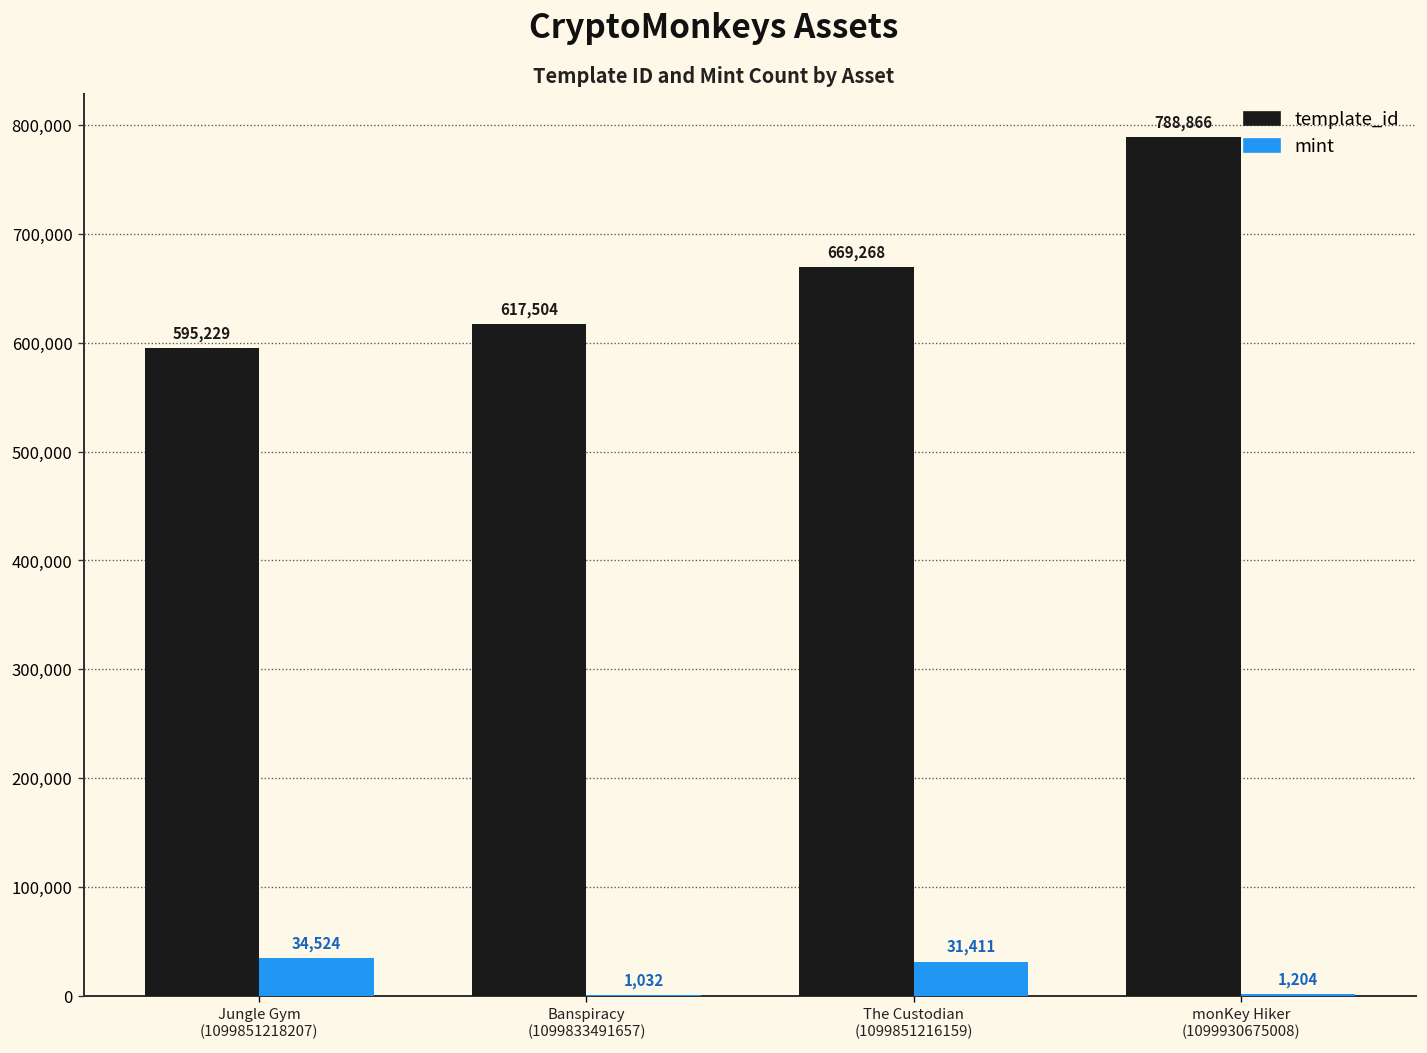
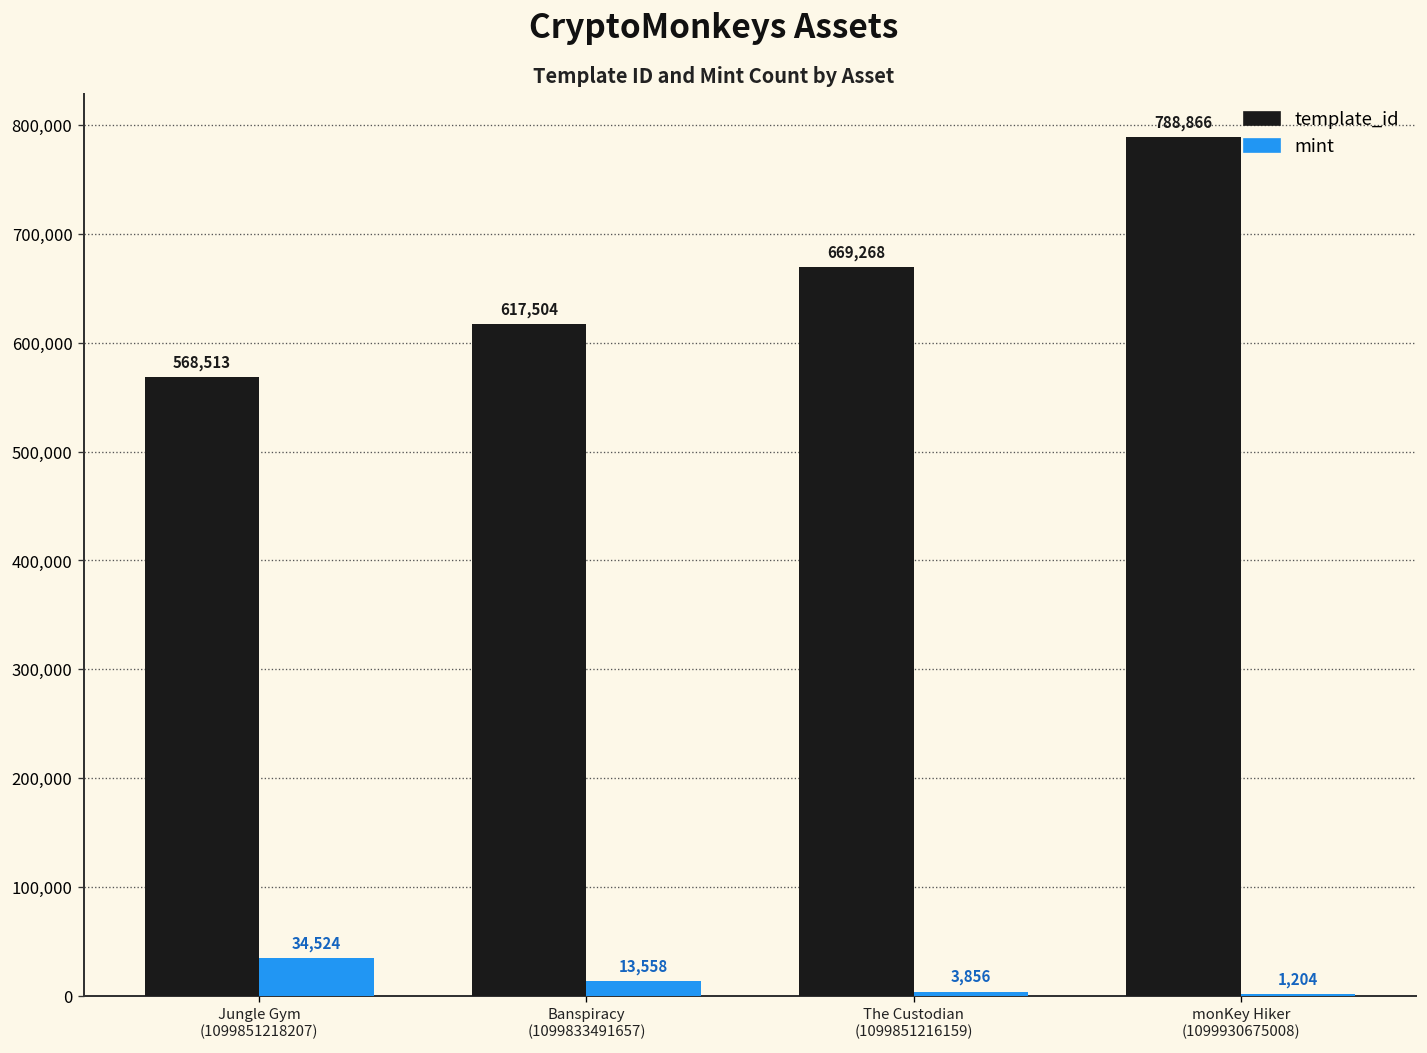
  {
    "template_id": {
-     "Jungle Gym (1099851218207)": "595,229",
+     "Jungle Gym (1099851218207)": "568,513",
      "Banspiracy (1099833491657)": "617,504",
      "The Custodian (1099851216159)": "669,268",
      "monKey Hiker (1099930675008)": "788,866"
    },
    "mint": {
      "Jungle Gym (1099851218207)": "34,524",
-     "Banspiracy (1099833491657)": "1,032",
-     "The Custodian (1099851216159)": "31,411",
+     "Banspiracy (1099833491657)": "13,558",
+     "The Custodian (1099851216159)": "3,856",
      "monKey Hiker (1099930675008)": "1,204"
    }
  }
